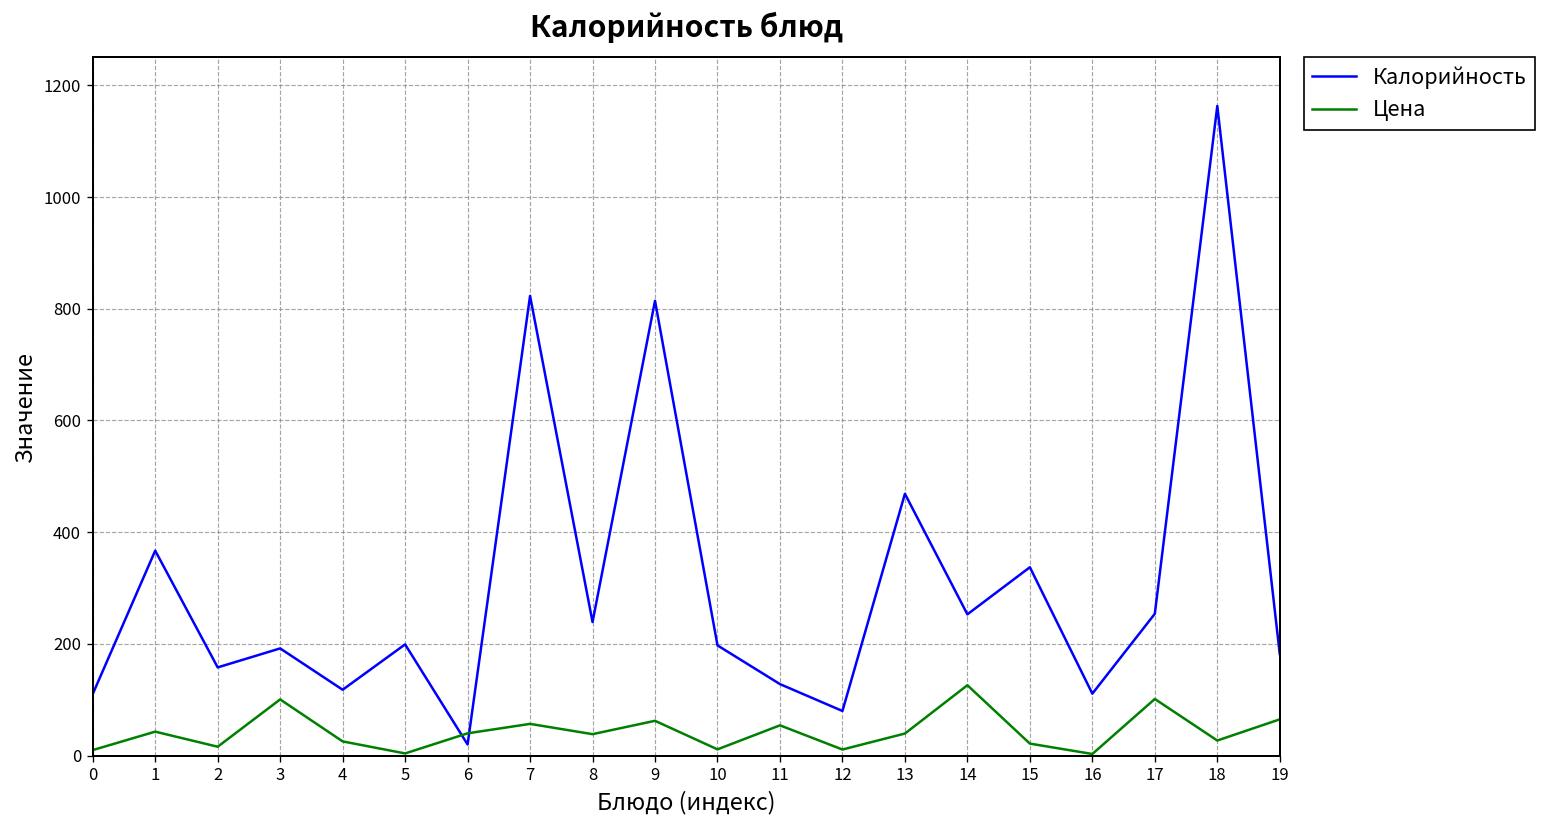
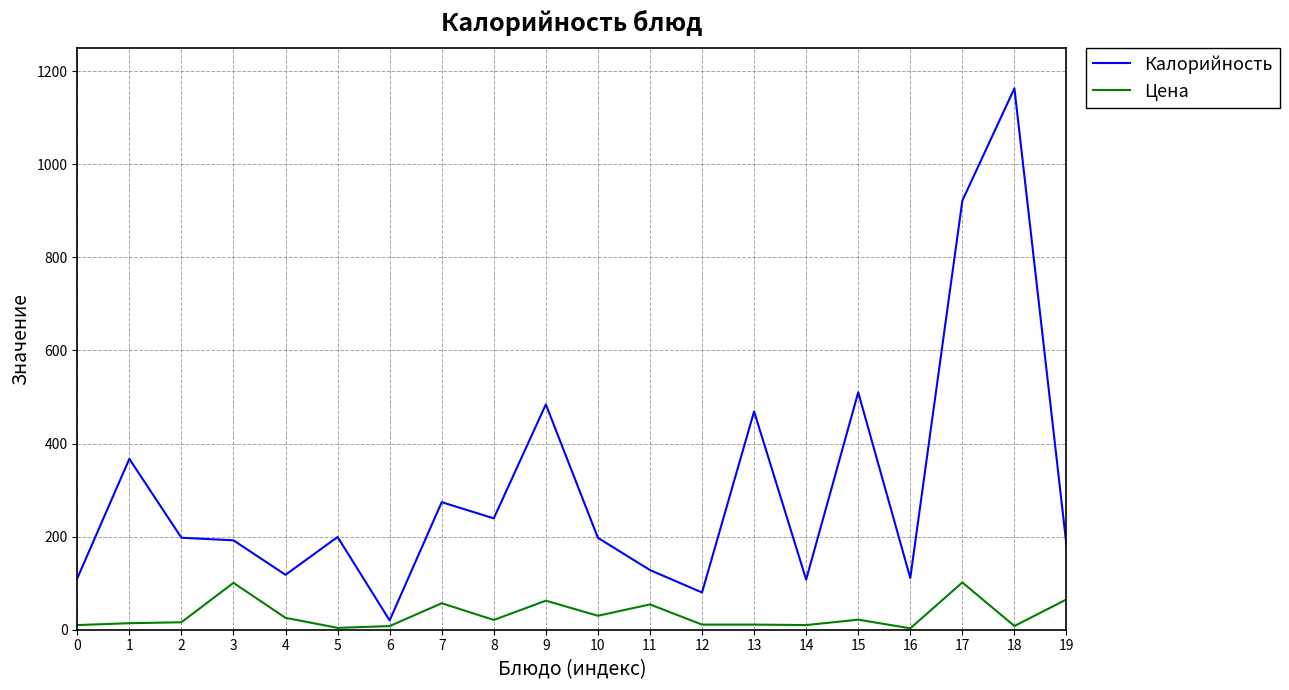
  {
    "Калорийность": {
      "0": 110,
      "1": 370,
-     "2": 160,
+     "2": 200,
      "3": 190,
      "4": 120,
      "5": 200,
      "6": 20,
-     "7": 820,
+     "7": 270,
      "8": 240,
-     "9": 810,
+     "9": 480,
      "10": 200,
      "11": 130,
      "12": 80,
      "13": 470,
-     "14": 250,
-     "15": 340,
+     "14": 110,
+     "15": 510,
      "16": 110,
-     "17": 250,
+     "17": 920,
      "18": 1160,
      "19": 180
    },
    "Цена": {
      "0": 10,
-     "1": 40,
+     "1": 10,
      "2": 20,
      "3": 100,
      "4": 30,
      "5": 0,
-     "6": 40,
+     "6": 10,
      "7": 60,
-     "8": 40,
+     "8": 20,
      "9": 60,
-     "10": 10,
+     "10": 30,
      "11": 50,
      "12": 10,
-     "13": 40,
-     "14": 130,
+     "13": 10,
+     "14": 10,
      "15": 20,
      "16": 0,
      "17": 100,
-     "18": 30,
+     "18": 10,
      "19": 70
    }
  }
